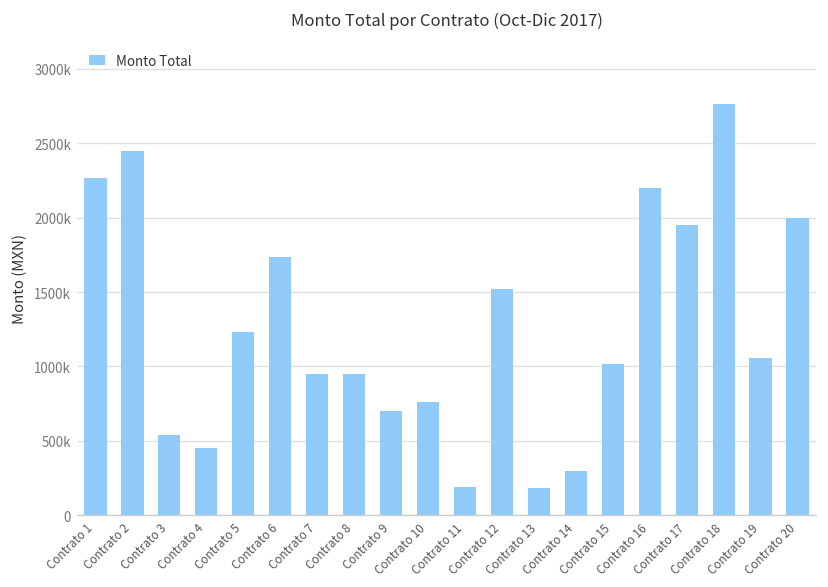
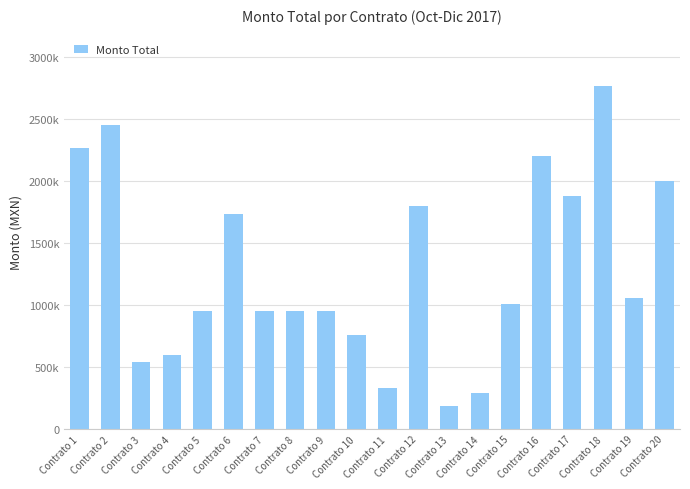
  {
    "Contrato 1": 2270000,
    "Contrato 2": 2450000,
    "Contrato 3": 540000,
-   "Contrato 4": 450000,
-   "Contrato 5": 1230000,
+   "Contrato 4": 600000,
+   "Contrato 5": 950000,
    "Contrato 6": 1740000,
    "Contrato 7": 950000,
    "Contrato 8": 950000,
-   "Contrato 9": 700000,
+   "Contrato 9": 950000,
    "Contrato 10": 760000,
-   "Contrato 11": 190000,
-   "Contrato 12": 1520000,
+   "Contrato 11": 330000,
+   "Contrato 12": 1800000,
    "Contrato 13": 190000,
    "Contrato 14": 290000,
    "Contrato 15": 1010000,
    "Contrato 16": 2200000,
-   "Contrato 17": 1950000,
+   "Contrato 17": 1880000,
    "Contrato 18": 2770000,
    "Contrato 19": 1060000,
    "Contrato 20": 2000000
  }
